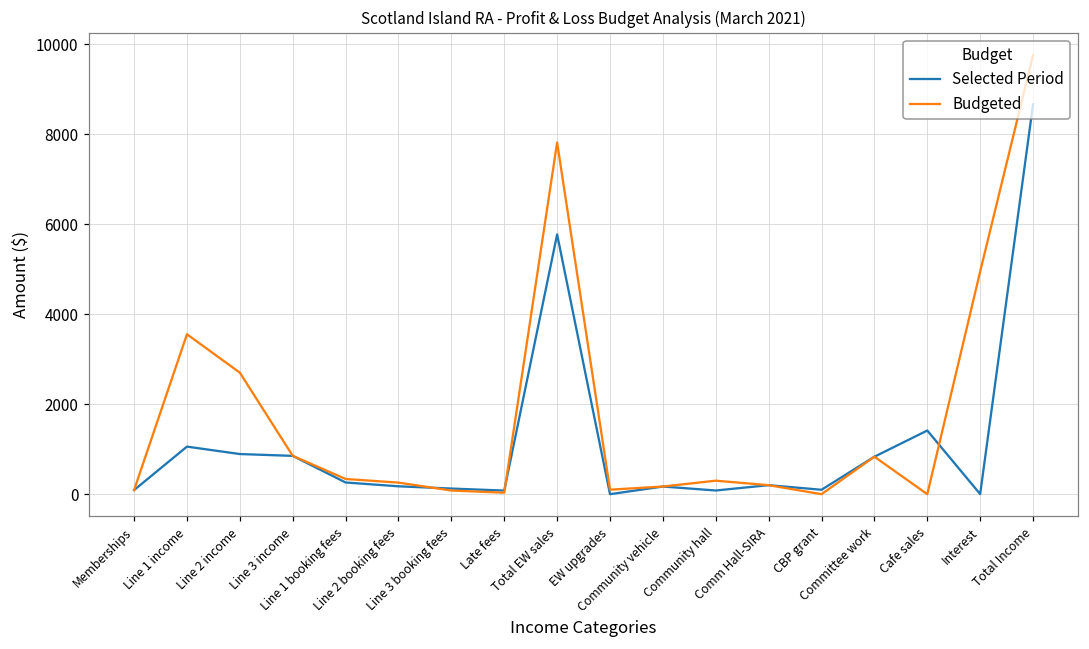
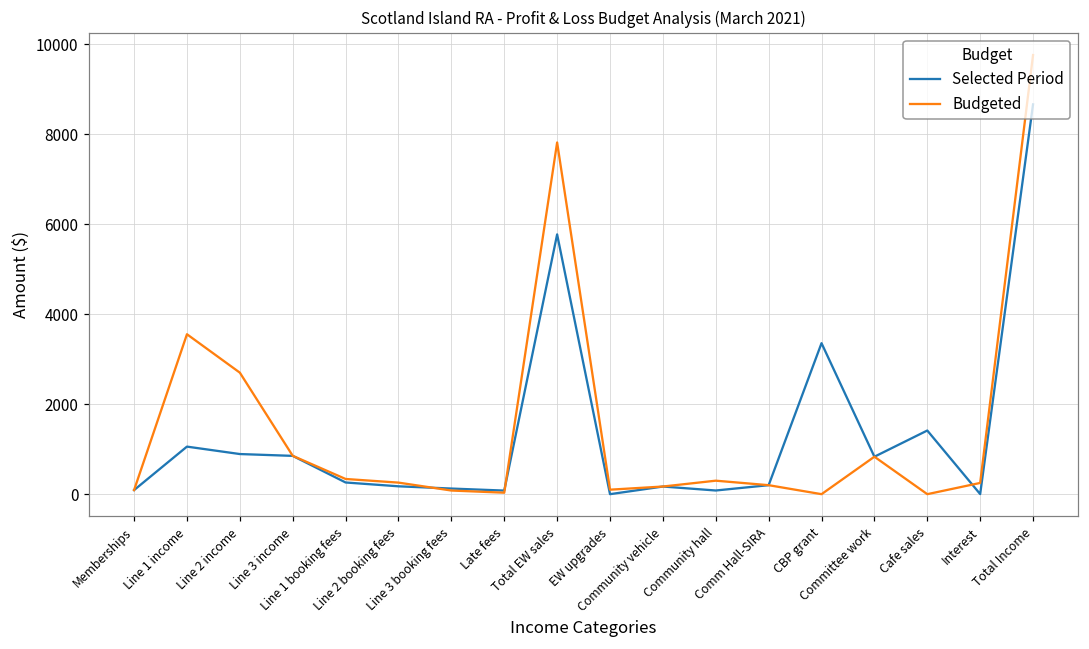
  {
    "Selected Period": {
      "Line 1 income": 1100,
      "Line 2 income": 900,
      "Line 1 booking fees": 300,
      "Line 2 booking fees": 200,
      "Total EW sales": 5800,
      "EW upgrades": 0,
      "Community hall": 100,
-     "CBP grant": 100,
+     "CBP grant": 3400,
      "Cafe sales": 1400,
      "Interest": 0
    },
    "Budgeted": {
      "Line 1 income": 3600,
      "Line 2 income": 2700,
      "Line 1 booking fees": 300,
      "Line 2 booking fees": 300,
      "Total EW sales": 7800,
      "EW upgrades": 100,
      "Community hall": 300,
      "CBP grant": 0,
      "Cafe sales": 0,
-     "Interest": 5000
+     "Interest": 300
    }
  }
